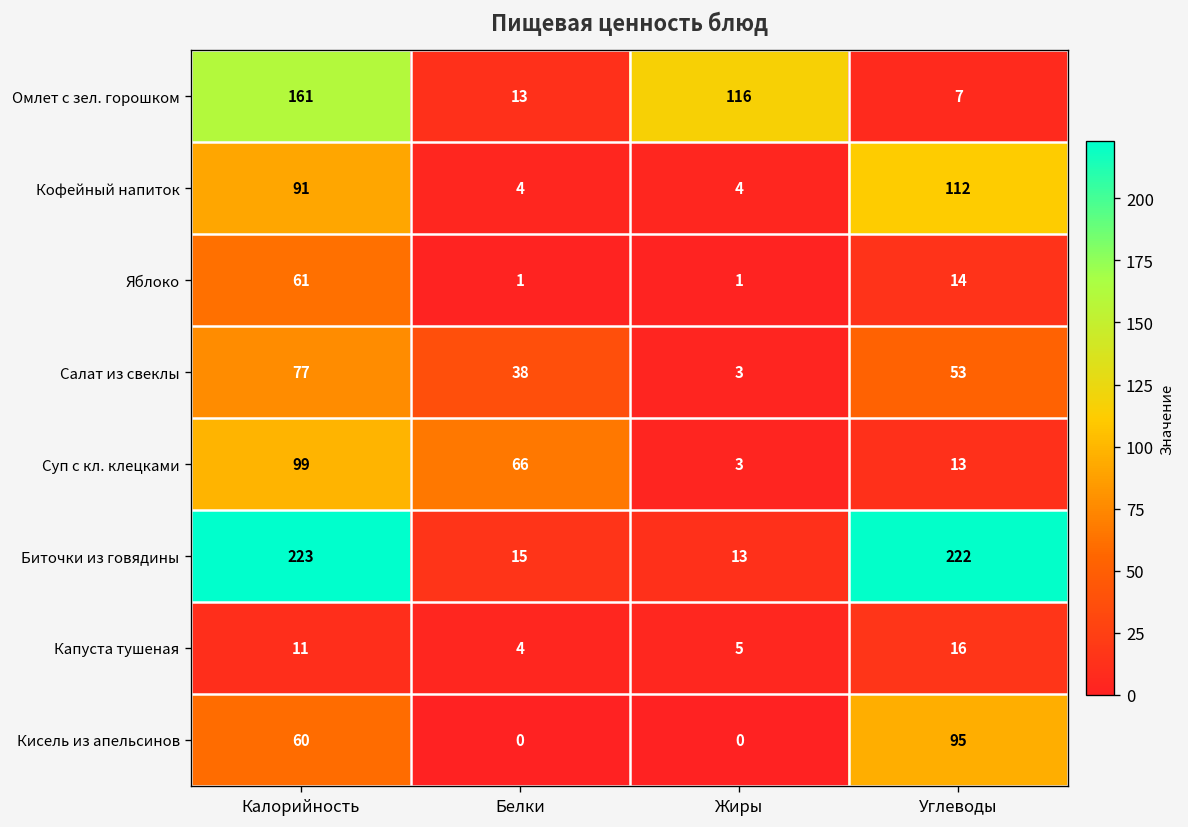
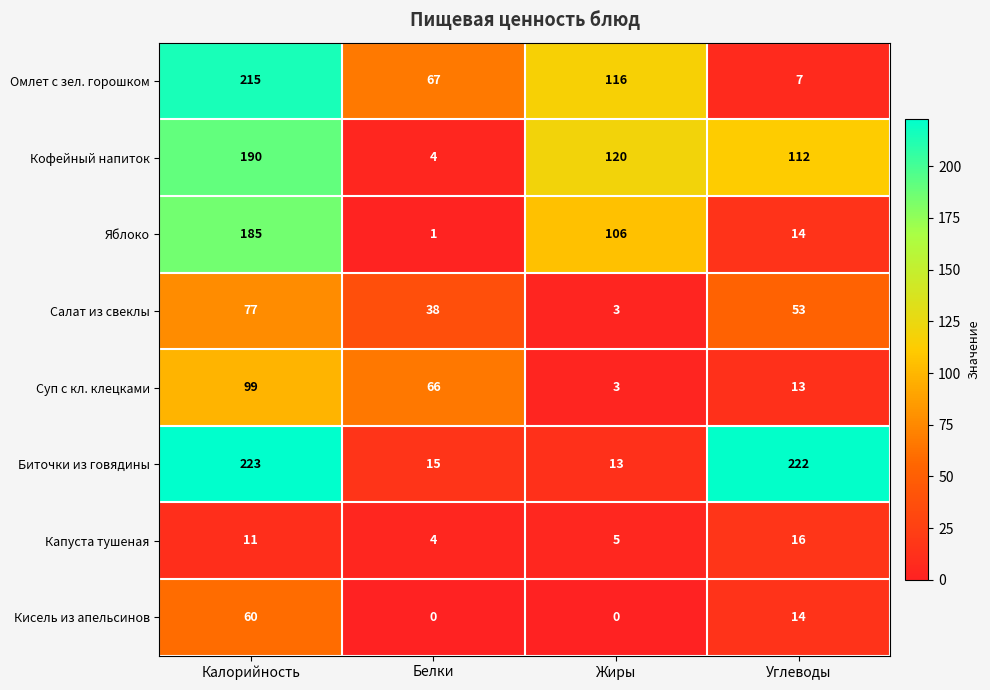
  {
    "Омлет с зел. горошком": {
-     "Калорийность": 161,
-     "Белки": 13,
+     "Калорийность": 215,
+     "Белки": 67,
      "Жиры": 116,
      "Углеводы": 7
    },
    "Кофейный напиток": {
-     "Калорийность": 91,
+     "Калорийность": 190,
      "Белки": 4,
-     "Жиры": 4,
+     "Жиры": 120,
      "Углеводы": 112
    },
    "Яблоко": {
-     "Калорийность": 61,
+     "Калорийность": 185,
      "Белки": 1,
-     "Жиры": 1,
+     "Жиры": 106,
      "Углеводы": 14
    },
    "Салат из свеклы": {
      "Калорийность": 77,
      "Белки": 38,
      "Жиры": 3,
      "Углеводы": 53
    },
    "Суп с кл. клецками": {
      "Калорийность": 99,
      "Белки": 66,
      "Жиры": 3,
      "Углеводы": 13
    },
    "Биточки из говядины": {
      "Калорийность": 223,
      "Белки": 15,
      "Жиры": 13,
      "Углеводы": 222
    },
    "Капуста тушеная": {
      "Калорийность": 11,
      "Белки": 4,
      "Жиры": 5,
      "Углеводы": 16
    },
    "Кисель из апельсинов": {
      "Калорийность": 60,
      "Белки": 0,
      "Жиры": 0,
-     "Углеводы": 95
+     "Углеводы": 14
    }
  }
